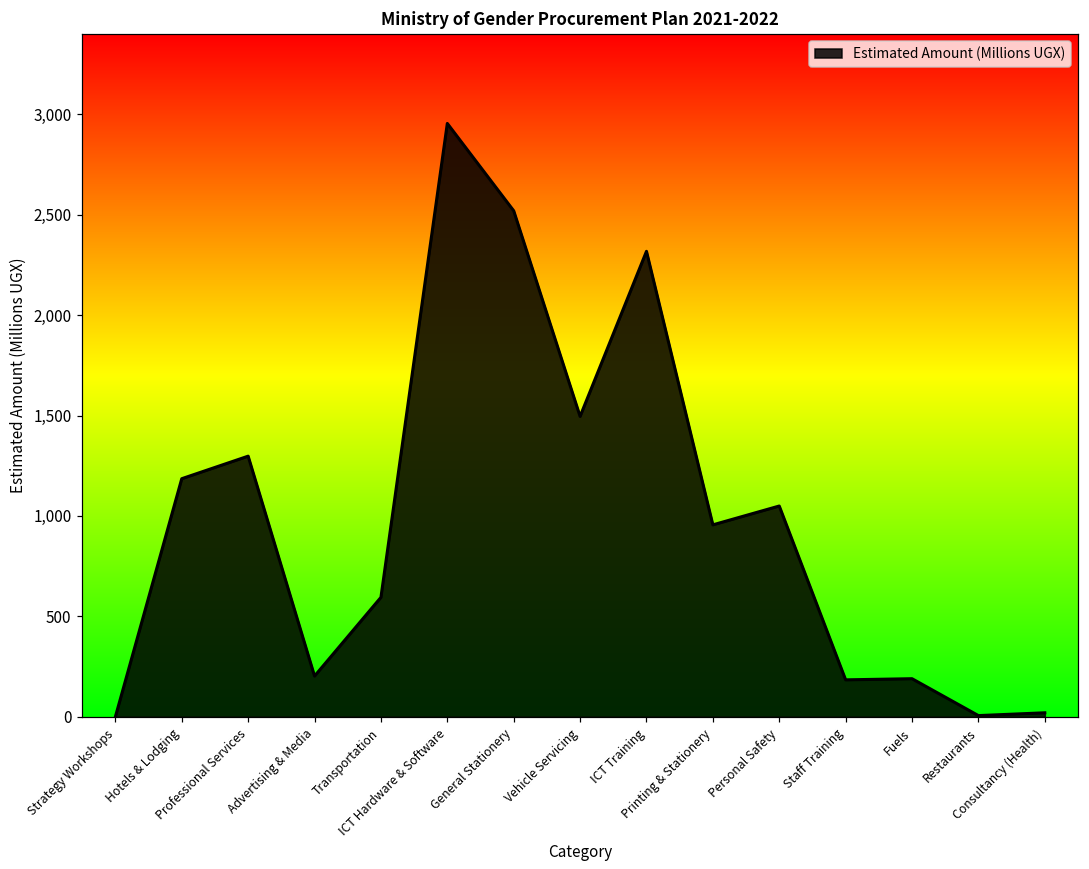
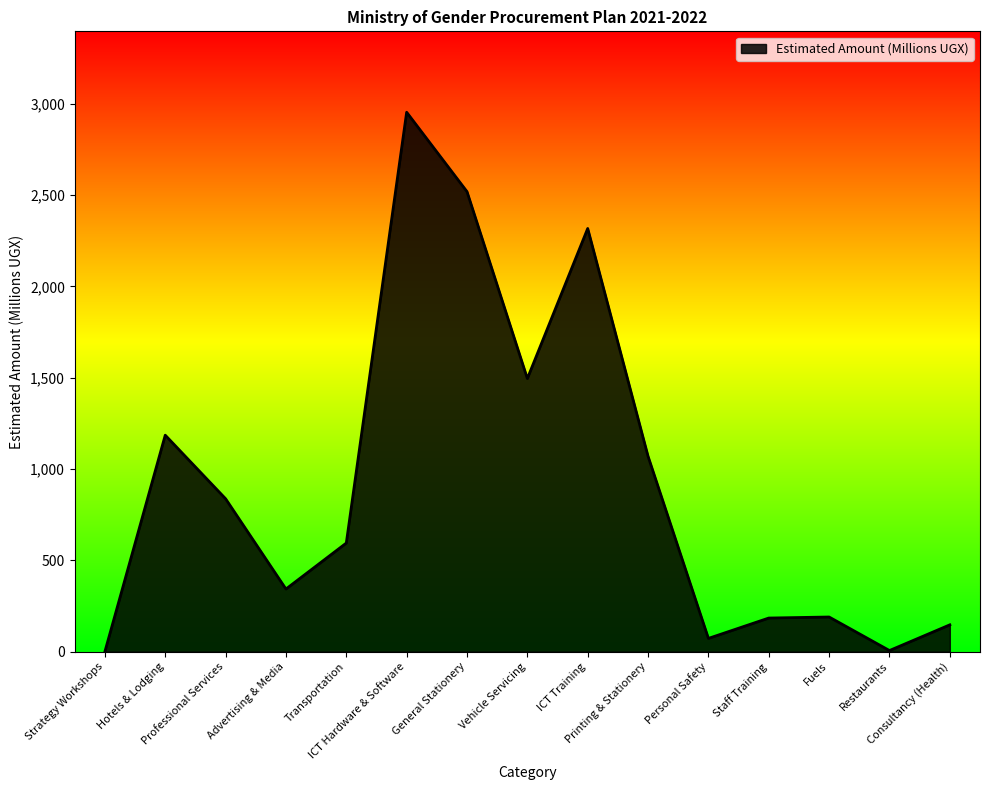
  {
    "Strategy Workshops": "0",
    "Hotels & Lodging": "1,190",
-   "Professional Services": "1,300",
-   "Advertising & Media": "200",
+   "Professional Services": "840",
+   "Advertising & Media": "340",
    "Transportation": "590",
    "ICT Hardware & Software": "2,950",
    "General Stationery": "2,520",
    "Vehicle Servicing": "1,500",
    "ICT Training": "2,320",
-   "Printing & Stationery": "960",
-   "Personal Safety": "1,050",
+   "Printing & Stationery": "1,070",
+   "Personal Safety": "70",
    "Staff Training": "180",
    "Fuels": "190",
    "Restaurants": "10",
-   "Consultancy (Health)": "20"
+   "Consultancy (Health)": "150"
  }
